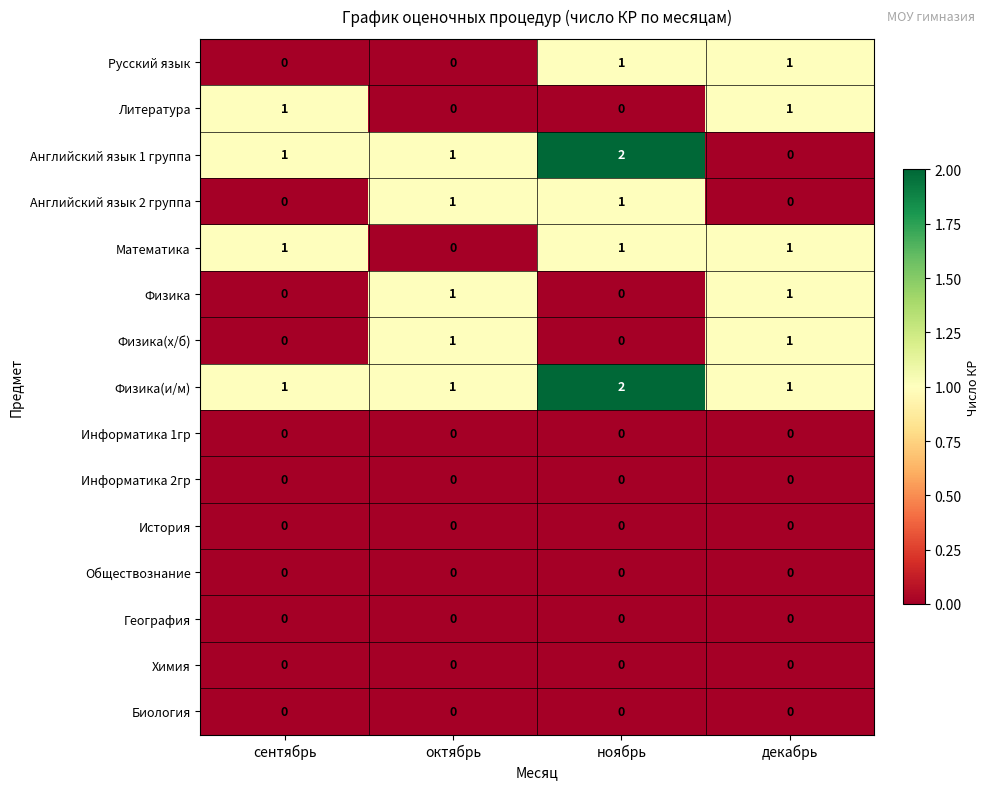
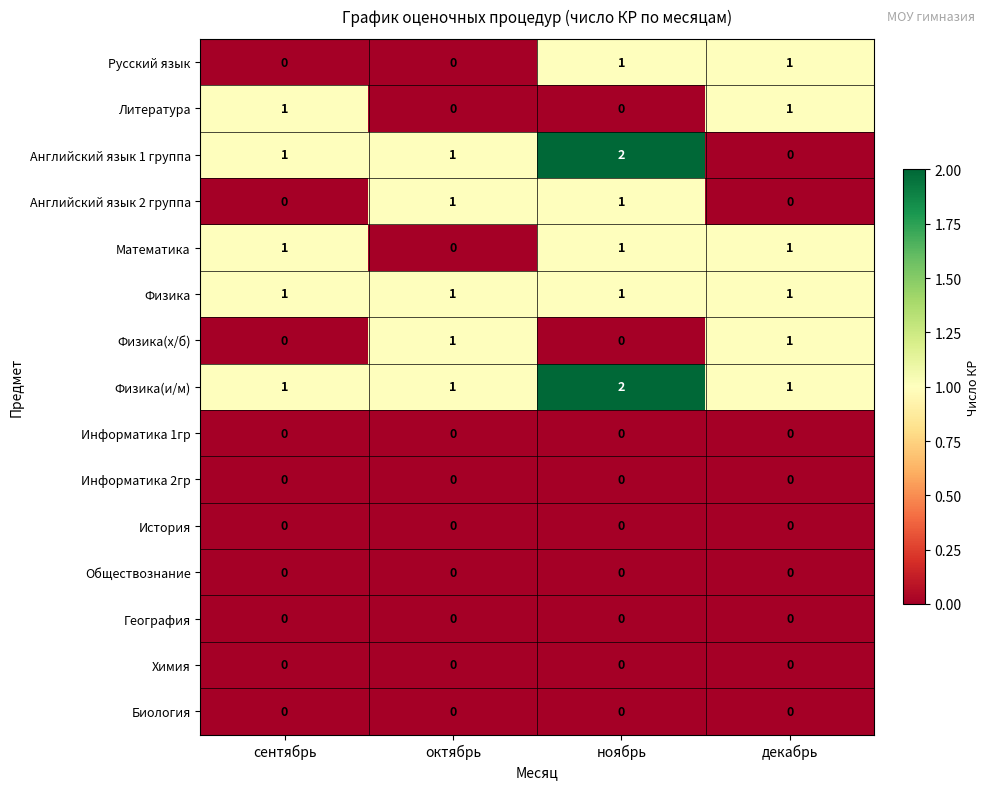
  {
    "Русский язык": {
      "сентябрь": 0,
      "октябрь": 0,
      "ноябрь": 1,
      "декабрь": 1
    },
    "Литература": {
      "сентябрь": 1,
      "октябрь": 0,
      "ноябрь": 0,
      "декабрь": 1
    },
    "Английский язык 1 группа": {
      "сентябрь": 1,
      "октябрь": 1,
      "ноябрь": 2,
      "декабрь": 0
    },
    "Английский язык 2 группа": {
      "сентябрь": 0,
      "октябрь": 1,
      "ноябрь": 1,
      "декабрь": 0
    },
    "Математика": {
      "сентябрь": 1,
      "октябрь": 0,
      "ноябрь": 1,
      "декабрь": 1
    },
    "Физика": {
-     "сентябрь": 0,
+     "сентябрь": 1,
      "октябрь": 1,
-     "ноябрь": 0,
+     "ноябрь": 1,
      "декабрь": 1
    },
    "Физика(х/б)": {
      "сентябрь": 0,
      "октябрь": 1,
      "ноябрь": 0,
      "декабрь": 1
    },
    "Физика(и/м)": {
      "сентябрь": 1,
      "октябрь": 1,
      "ноябрь": 2,
      "декабрь": 1
    },
    "Информатика 1гр": {
      "сентябрь": 0,
      "октябрь": 0,
      "ноябрь": 0,
      "декабрь": 0
    },
    "Информатика 2гр": {
      "сентябрь": 0,
      "октябрь": 0,
      "ноябрь": 0,
      "декабрь": 0
    },
    "История": {
      "сентябрь": 0,
      "октябрь": 0,
      "ноябрь": 0,
      "декабрь": 0
    },
    "Обществознание": {
      "сентябрь": 0,
      "октябрь": 0,
      "ноябрь": 0,
      "декабрь": 0
    },
    "География": {
      "сентябрь": 0,
      "октябрь": 0,
      "ноябрь": 0,
      "декабрь": 0
    },
    "Химия": {
      "сентябрь": 0,
      "октябрь": 0,
      "ноябрь": 0,
      "декабрь": 0
    },
    "Биология": {
      "сентябрь": 0,
      "октябрь": 0,
      "ноябрь": 0,
      "декабрь": 0
    }
  }
